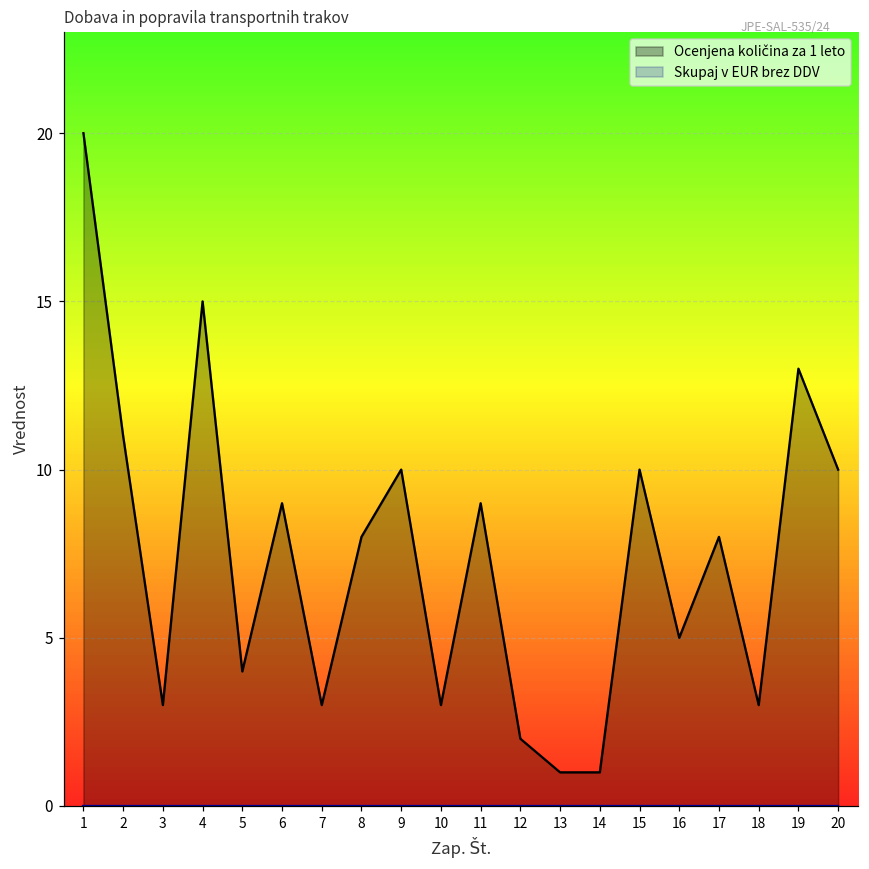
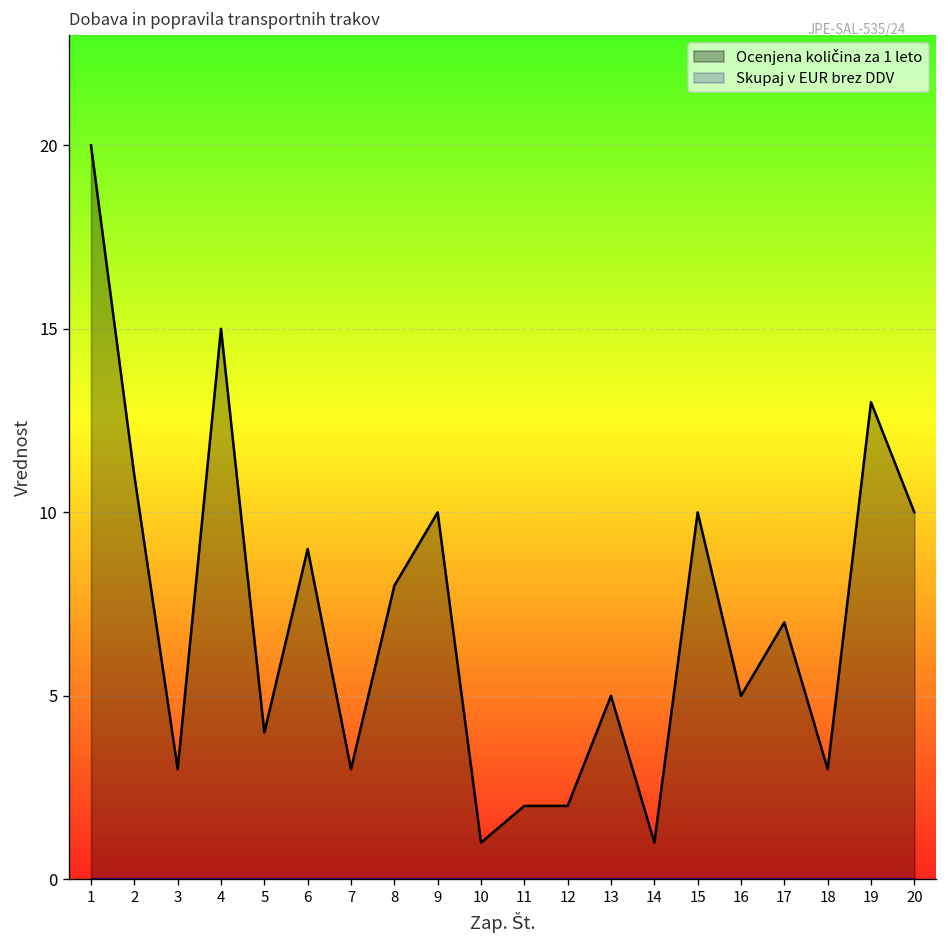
  {
    "Ocenjena količina za 1 leto": {
      "1": 20,
      "2": 11,
      "3": 3,
      "4": 15,
      "5": 4,
      "6": 9,
      "7": 3,
      "8": 8,
      "9": 10,
-     "10": 3,
-     "11": 9,
+     "10": 1,
+     "11": 2,
      "12": 2,
-     "13": 1,
+     "13": 5,
      "14": 1,
      "15": 10,
      "16": 5,
-     "17": 8,
+     "17": 7,
      "18": 3,
      "19": 13,
      "20": 10
    },
    "Skupaj v EUR brez DDV": {
      "1": 0,
      "2": 0,
      "3": 0,
      "4": 0,
      "5": 0,
      "6": 0,
      "7": 0,
      "8": 0,
      "9": 0,
      "10": 0,
      "11": 0,
      "12": 0,
      "13": 0,
      "14": 0,
      "15": 0,
      "16": 0,
      "17": 0,
      "18": 0,
      "19": 0,
      "20": 0
    }
  }
